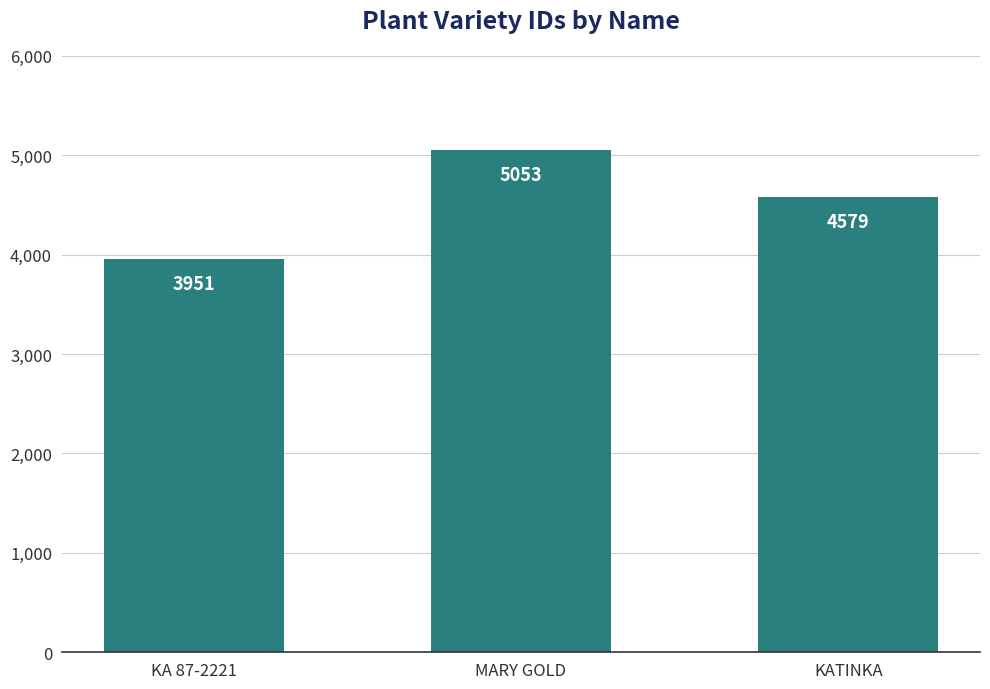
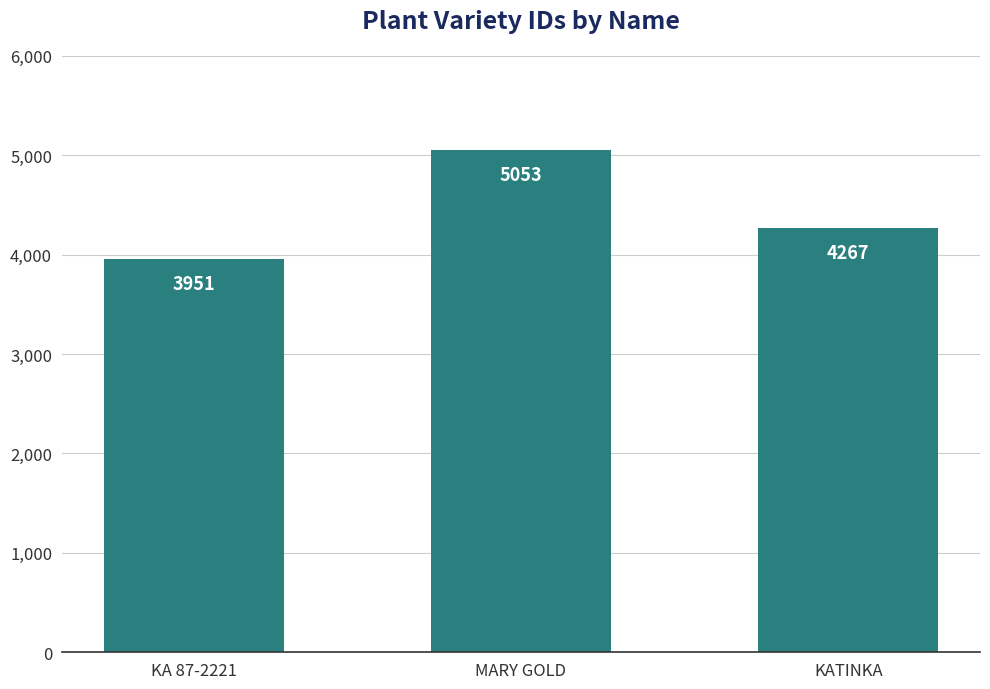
  {
    "KA 87-2221": 3951,
    "MARY GOLD": 5053,
-   "KATINKA": 4579
+   "KATINKA": 4267
  }
